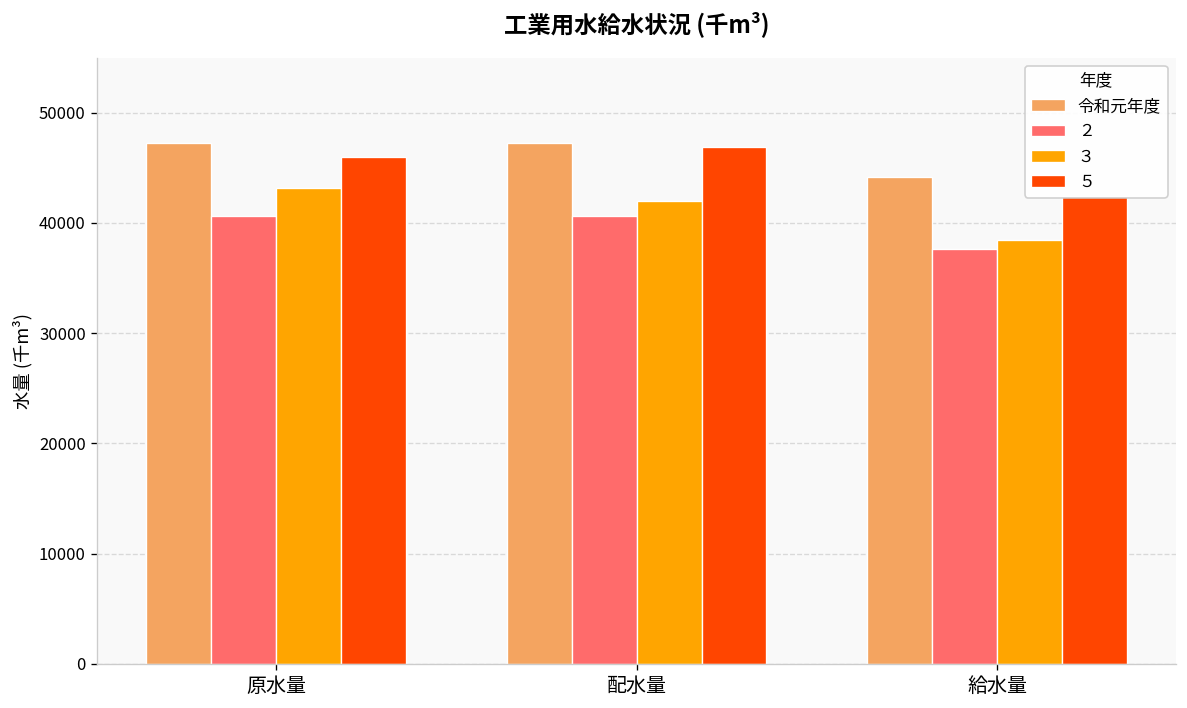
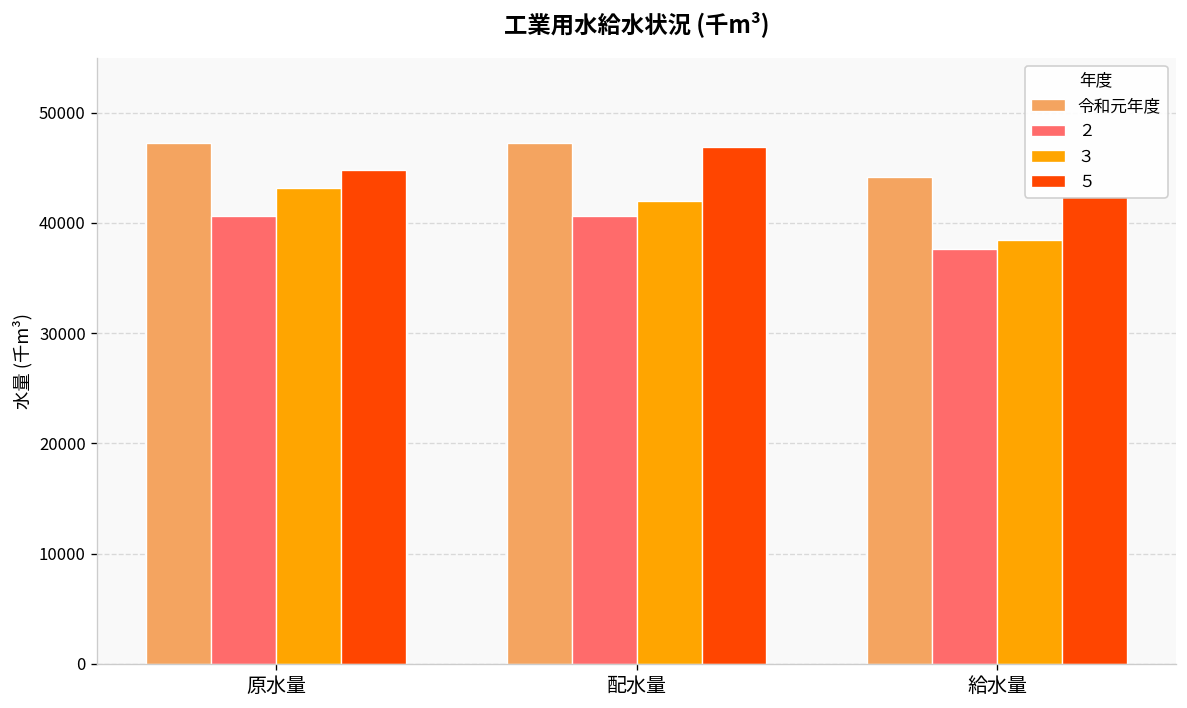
  {
    "３": {
      "原水量": 43000,
      "配水量": 42000,
      "給水量": 38000
    },
    "５": {
-     "原水量": 46000,
+     "原水量": 45000,
      "配水量": 47000
    }
  }
